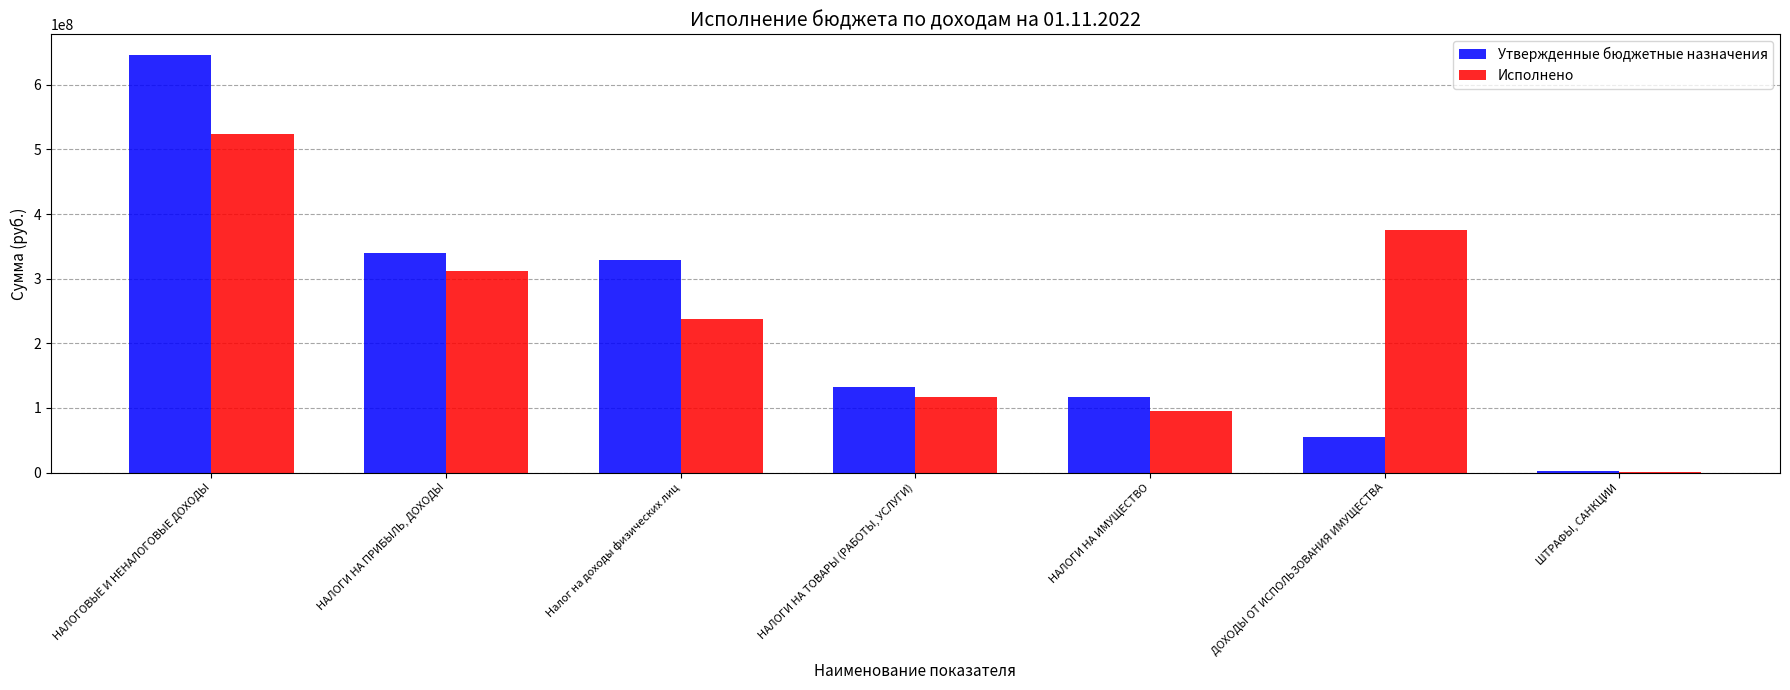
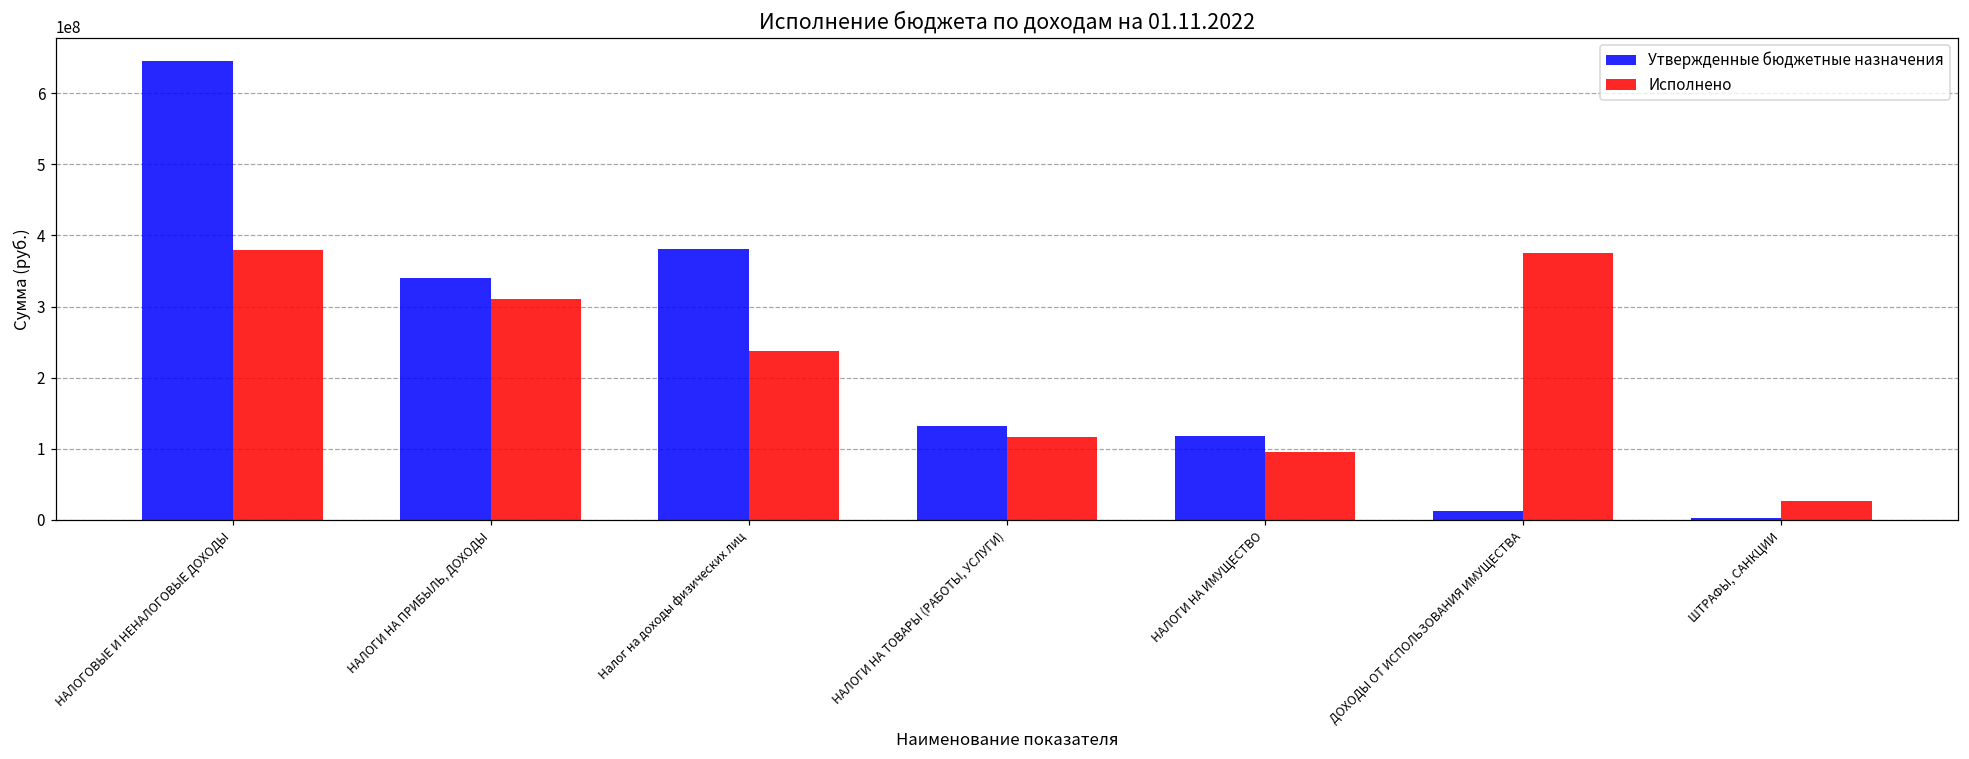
  {
    "Утвержденные бюджетные назначения": {
      "НАЛОГОВЫЕ И НЕНАЛОГОВЫЕ ДОХОДЫ": 650000000,
      "НАЛОГИ НА ПРИБЫЛЬ, ДОХОДЫ": 340000000,
-     "Налог на доходы физических лиц": 330000000,
+     "Налог на доходы физических лиц": 380000000,
      "НАЛОГИ НА ТОВАРЫ (РАБОТЫ, УСЛУГИ)": 130000000,
      "НАЛОГИ НА ИМУЩЕСТВО": 120000000,
-     "ДОХОДЫ ОТ ИСПОЛЬЗОВАНИЯ ИМУЩЕСТВА": 50000000
+     "ДОХОДЫ ОТ ИСПОЛЬЗОВАНИЯ ИМУЩЕСТВА": 10000000
    },
    "Исполнено": {
-     "НАЛОГОВЫЕ И НЕНАЛОГОВЫЕ ДОХОДЫ": 520000000,
+     "НАЛОГОВЫЕ И НЕНАЛОГОВЫЕ ДОХОДЫ": 380000000,
      "НАЛОГИ НА ПРИБЫЛЬ, ДОХОДЫ": 310000000,
      "Налог на доходы физических лиц": 240000000,
      "НАЛОГИ НА ТОВАРЫ (РАБОТЫ, УСЛУГИ)": 120000000,
      "НАЛОГИ НА ИМУЩЕСТВО": 100000000,
      "ДОХОДЫ ОТ ИСПОЛЬЗОВАНИЯ ИМУЩЕСТВА": 380000000,
-     "ШТРАФЫ, САНКЦИИ": 0
+     "ШТРАФЫ, САНКЦИИ": 30000000
    }
  }
